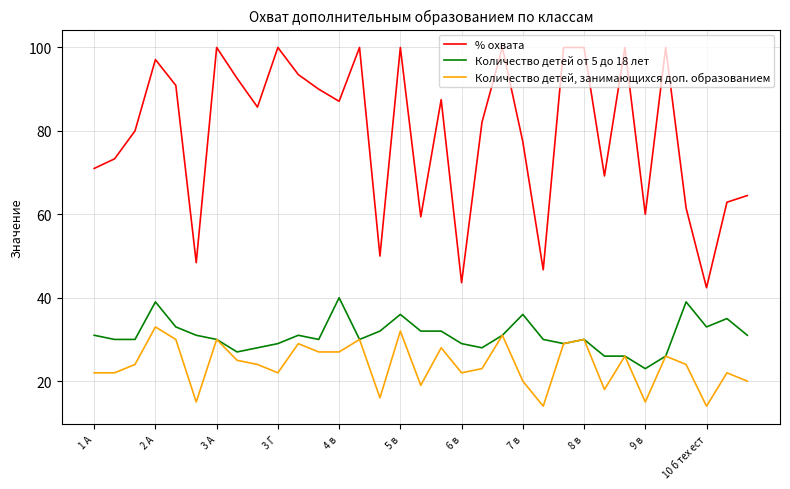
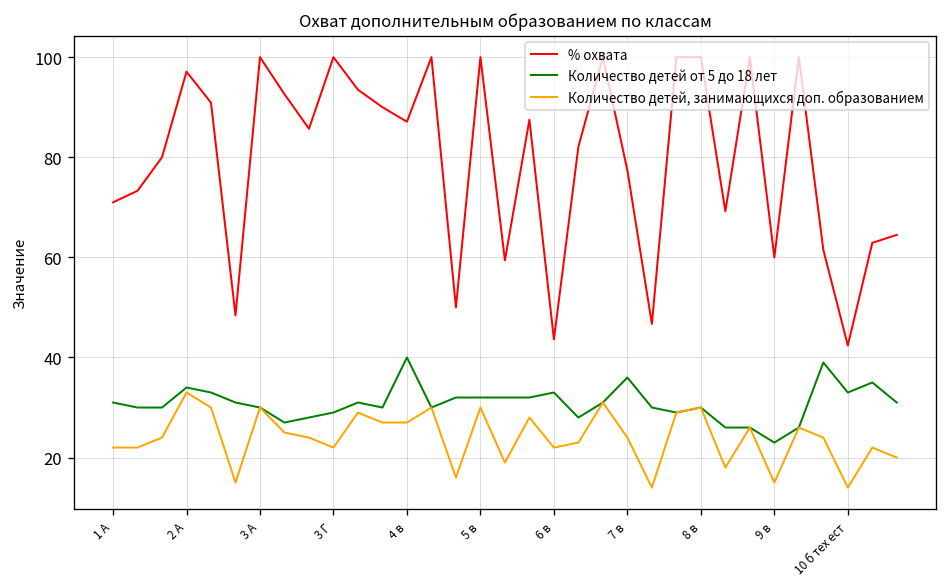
  {
    "% охвата": {
      "1 А": 71,
      "2 А": 97,
      "3 А": 100,
      "3 Г": 100,
      "4 в": 87,
      "5 в": 100,
      "6 в": 44,
      "7 в": 77,
      "9 в": 60,
      "10 б тех ест": 42
    },
    "Количество детей от 5 до 18 лет": {
      "1 А": 31,
-     "2 А": 39,
+     "2 А": 34,
      "3 Г": 29,
      "4 в": 40,
-     "5 в": 36,
-     "6 в": 29,
+     "5 в": 32,
+     "6 в": 33,
      "7 в": 36,
      "9 в": 23,
      "10 б тех ест": 33
    },
    "Количество детей, занимающихся доп. образованием": {
      "1 А": 22,
      "2 А": 33,
      "3 Г": 22,
      "4 в": 27,
-     "5 в": 32,
+     "5 в": 30,
      "6 в": 22,
-     "7 в": 20,
+     "7 в": 24,
      "9 в": 15,
      "10 б тех ест": 14
    }
  }
